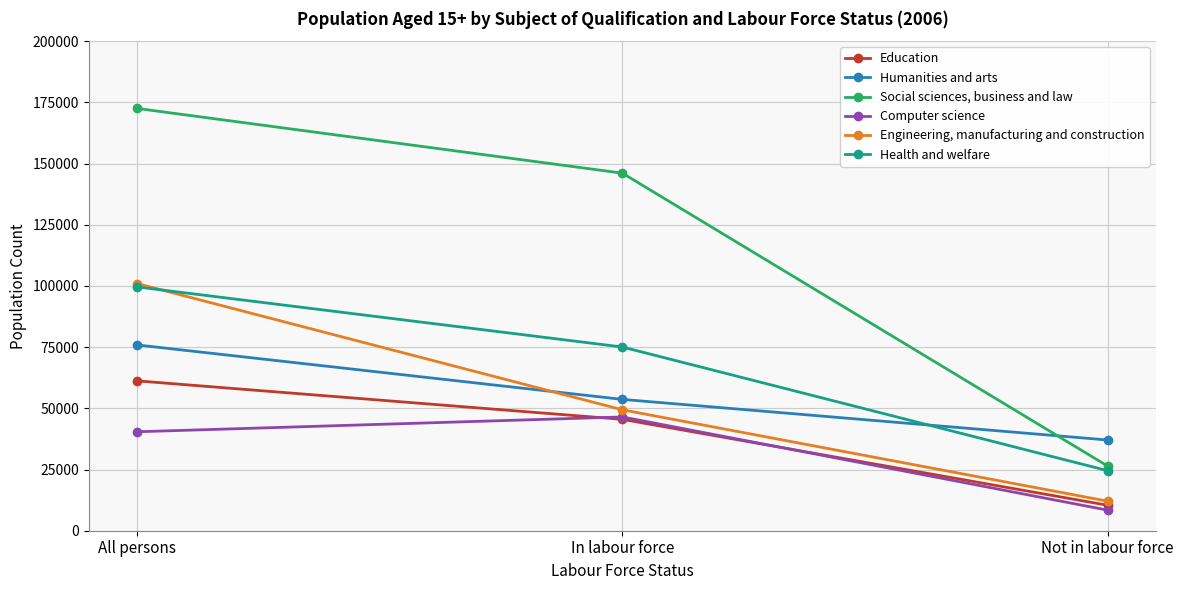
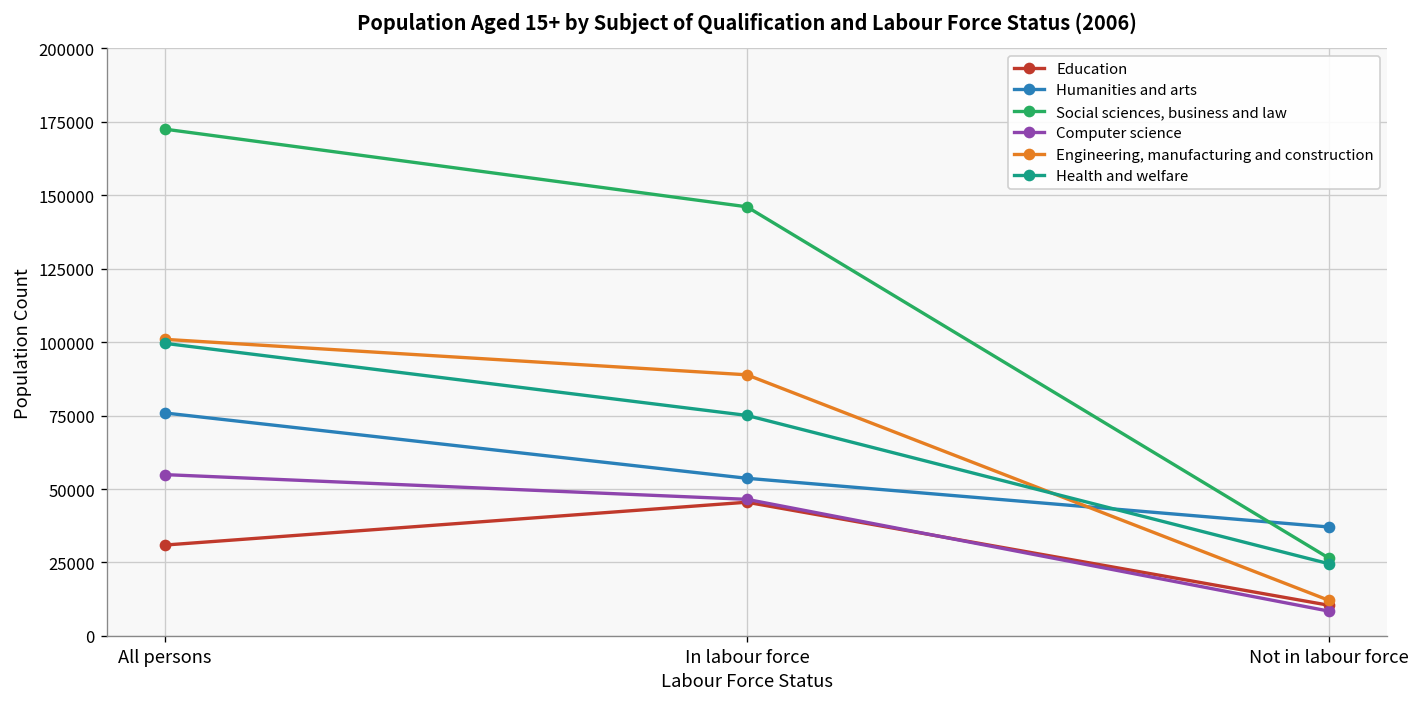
  {
    "Education": {
-     "All persons": 61000,
+     "All persons": 31000,
      "Not in labour force": 10000
    },
    "Humanities and arts": {
      "All persons": 76000,
      "In labour force": 54000,
      "Not in labour force": 37000
    },
    "Computer science": {
-     "All persons": 40000,
+     "All persons": 55000,
      "Not in labour force": 8000
    },
    "Engineering, manufacturing and construction": {
      "All persons": 101000,
-     "In labour force": 49000,
+     "In labour force": 89000,
      "Not in labour force": 12000
    }
  }
